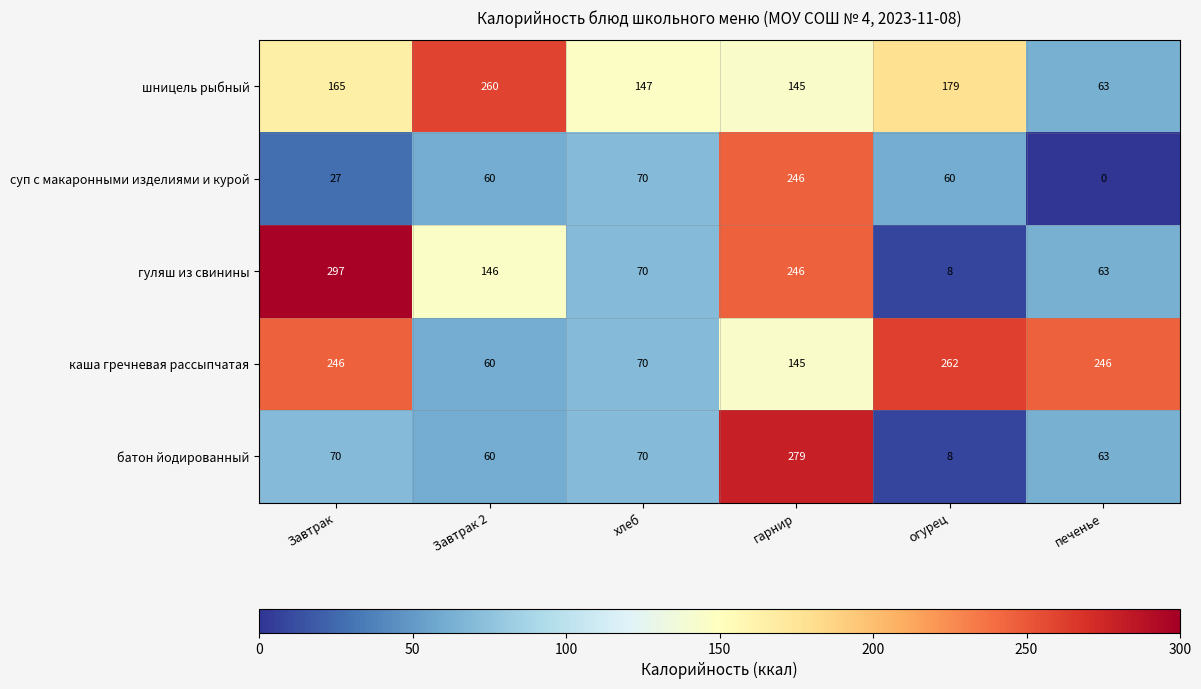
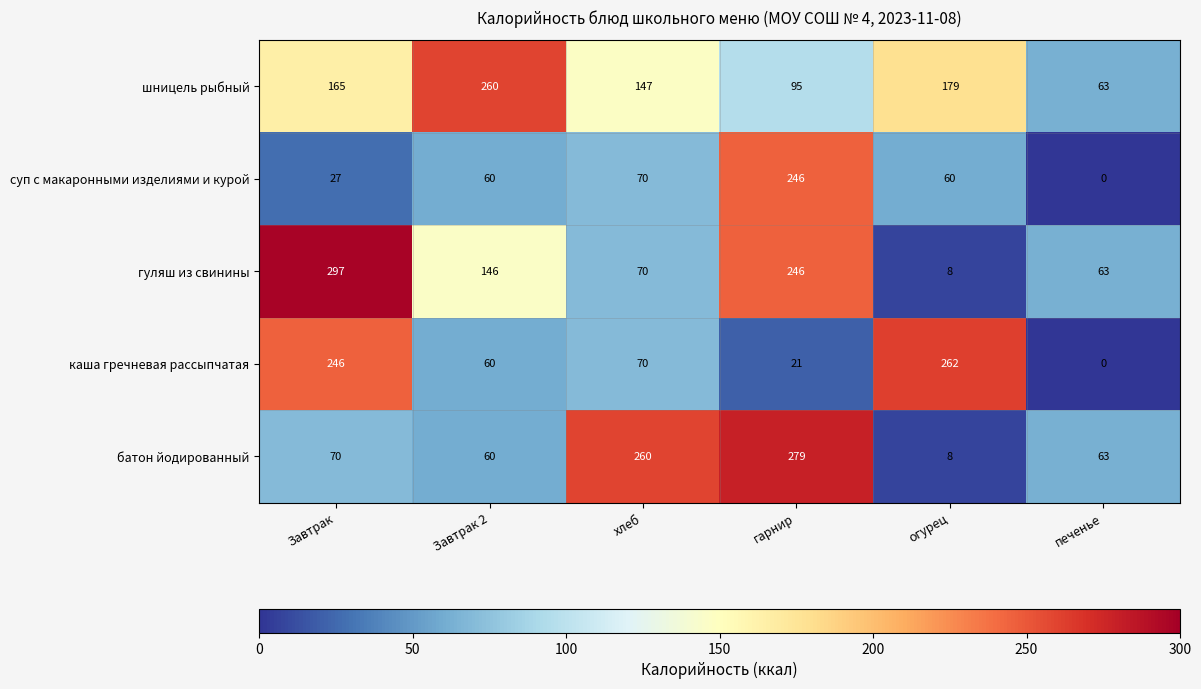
  {
    "шницель рыбный": {
      "Завтрак": 165,
      "Завтрак 2": 260,
      "хлеб": 147,
-     "гарнир": 145,
+     "гарнир": 95,
      "огурец": 179,
      "печенье": 63
    },
    "суп с макаронными изделиями и курой": {
      "Завтрак": 27,
      "Завтрак 2": 60,
      "хлеб": 70,
      "гарнир": 246,
      "огурец": 60,
      "печенье": 0
    },
    "гуляш из свинины": {
      "Завтрак": 297,
      "Завтрак 2": 146,
      "хлеб": 70,
      "гарнир": 246,
      "огурец": 8,
      "печенье": 63
    },
    "каша гречневая рассыпчатая": {
      "Завтрак": 246,
      "Завтрак 2": 60,
      "хлеб": 70,
-     "гарнир": 145,
+     "гарнир": 21,
      "огурец": 262,
-     "печенье": 246
+     "печенье": 0
    },
    "батон йодированный": {
      "Завтрак": 70,
      "Завтрак 2": 60,
-     "хлеб": 70,
+     "хлеб": 260,
      "гарнир": 279,
      "огурец": 8,
      "печенье": 63
    }
  }
